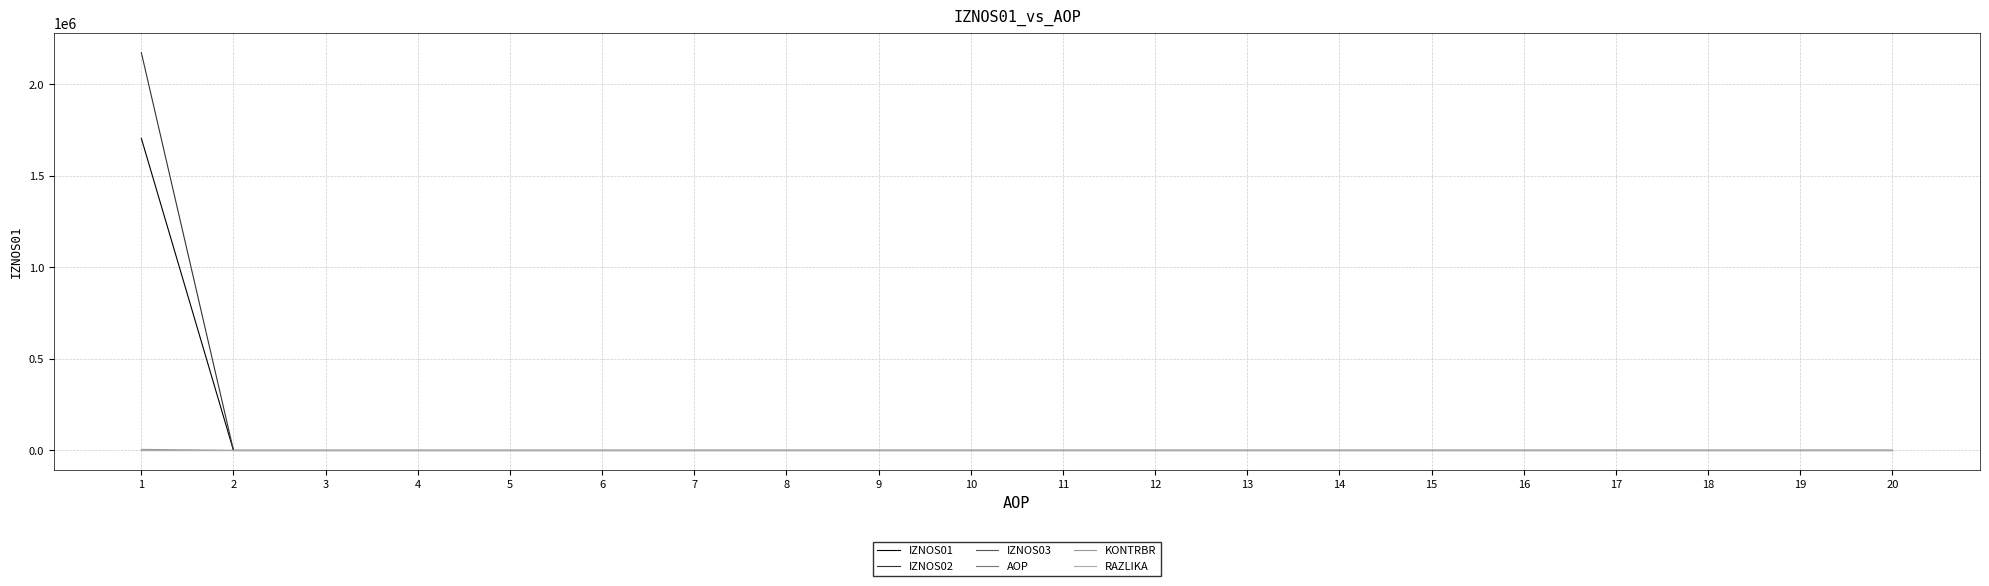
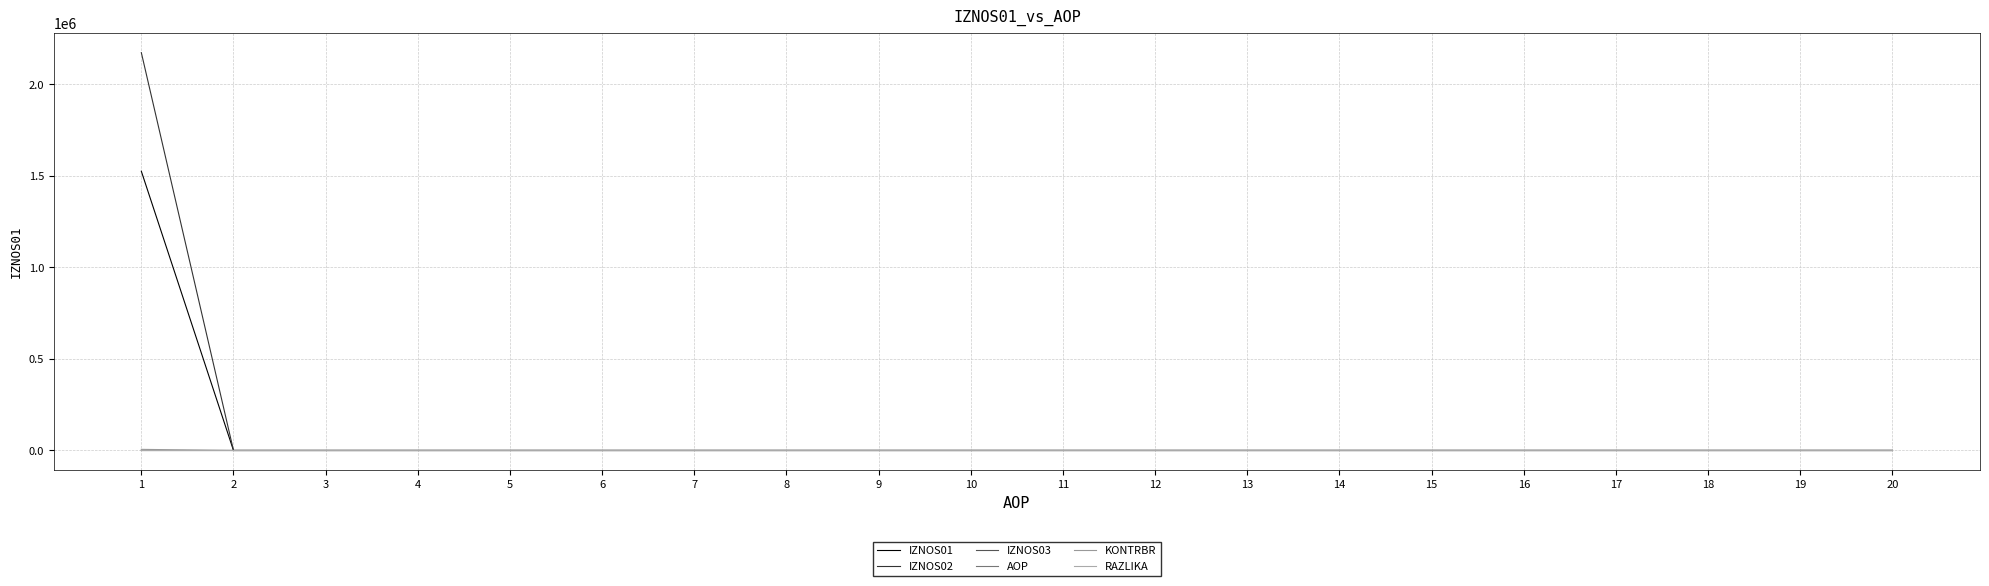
  {
    "IZNOS01": {
-     "1": 1710000
+     "1": 1530000
    },
    "IZNOS02": {
      "1": 2170000
    }
  }
